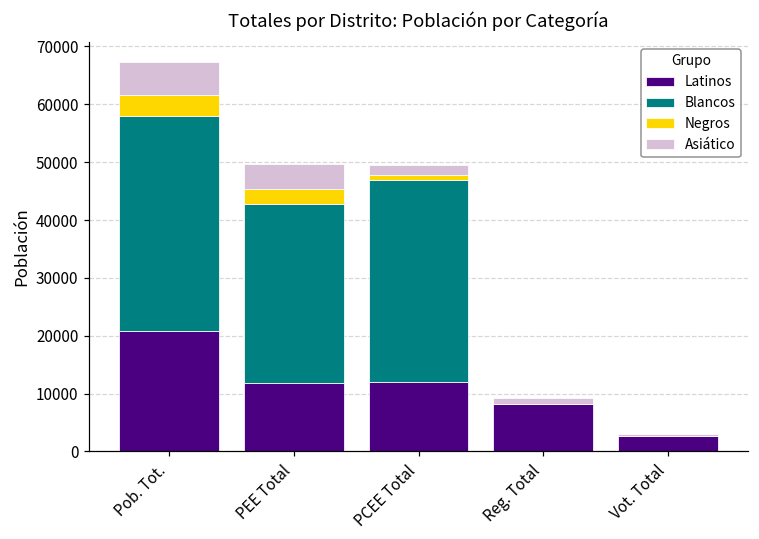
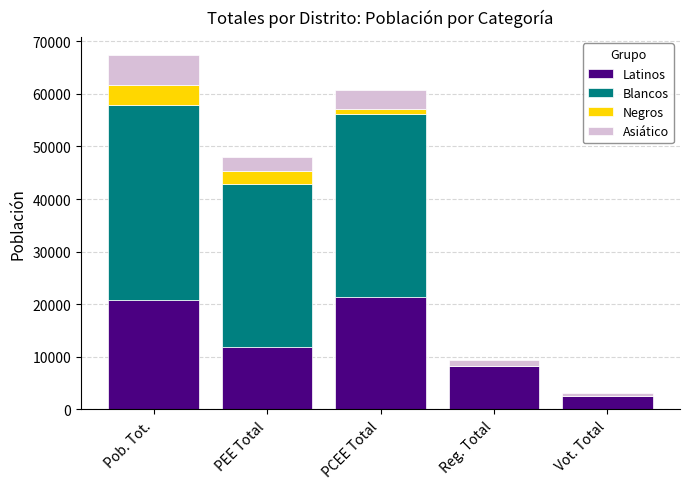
  {
    "Latinos": {
      "Pob. Tot.": 21000,
      "PEE Total": 12000,
-     "PCEE Total": 12000,
+     "PCEE Total": 21000,
      "Reg. Total": 8000,
      "Vot. Total": 3000
    },
    "Blancos": {
      "Pob. Tot.": 37000,
      "PEE Total": 31000,
      "PCEE Total": 35000,
      "Reg. Total": 0,
      "Vot. Total": 0
    },
    "Negros": {
      "Pob. Tot.": 4000,
      "PEE Total": 3000,
      "PCEE Total": 1000,
      "Reg. Total": 0,
      "Vot. Total": 0
    },
    "Asiático": {
      "Pob. Tot.": 6000,
-     "PEE Total": 4000,
-     "PCEE Total": 2000,
+     "PEE Total": 3000,
+     "PCEE Total": 3000,
      "Reg. Total": 1000
    }
  }
